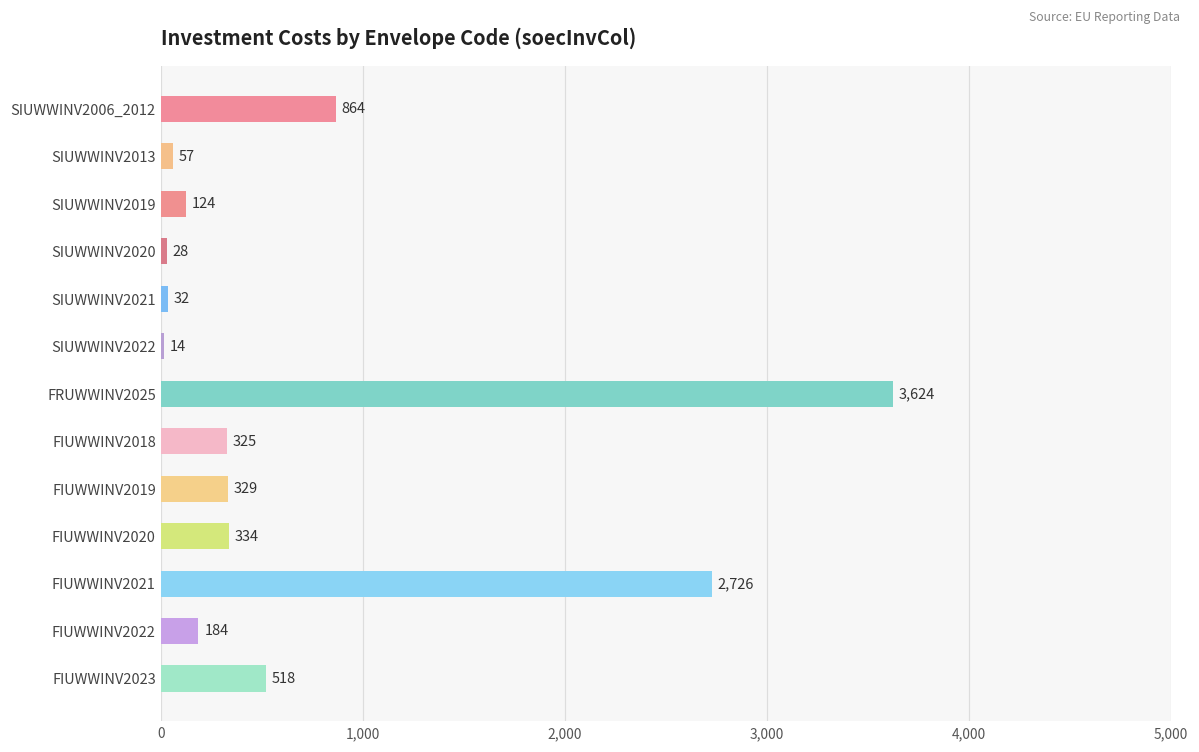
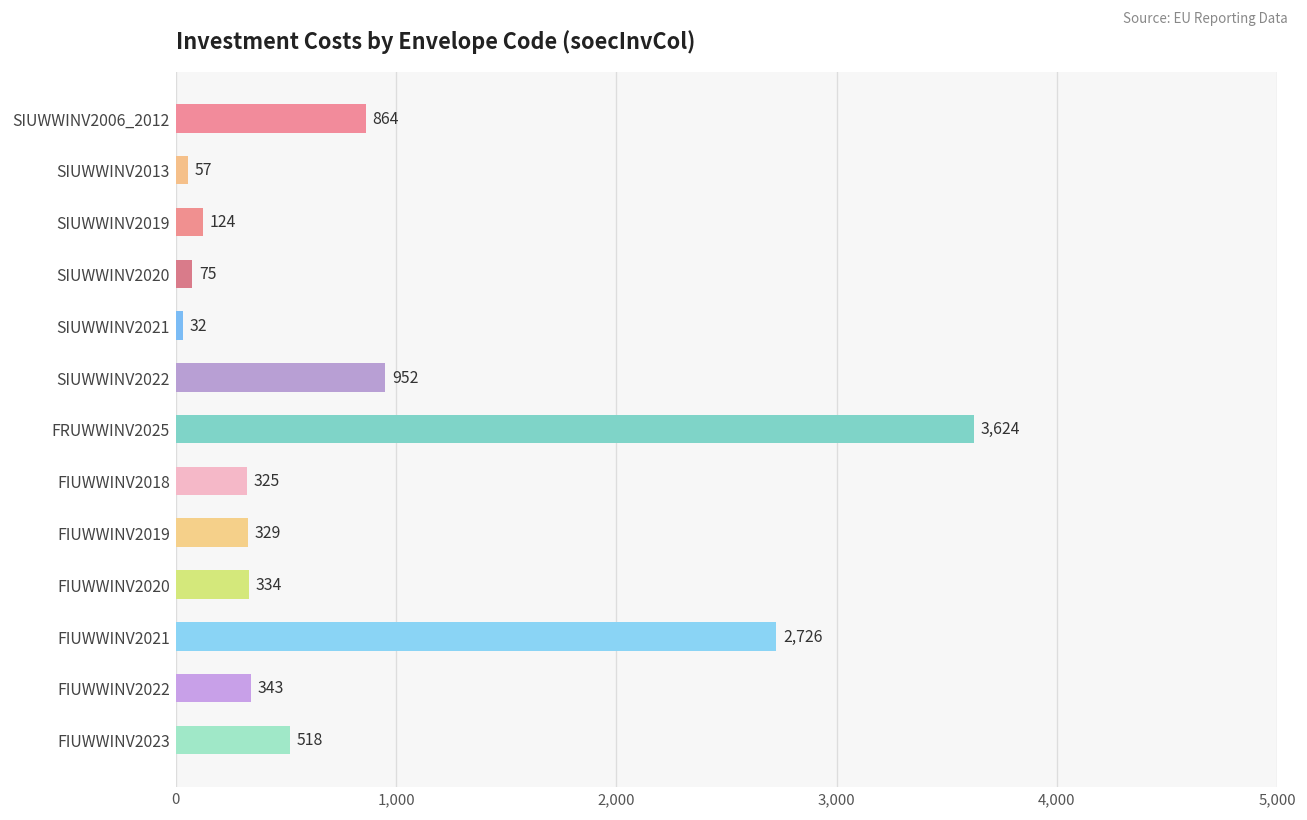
  {
    "SIUWWINV2006_2012": "864",
    "SIUWWINV2013": "57",
    "SIUWWINV2019": "124",
-   "SIUWWINV2020": "28",
+   "SIUWWINV2020": "75",
    "SIUWWINV2021": "32",
-   "SIUWWINV2022": "14",
+   "SIUWWINV2022": "952",
    "FRUWWINV2025": "3,624",
    "FIUWWINV2018": "325",
    "FIUWWINV2019": "329",
    "FIUWWINV2020": "334",
    "FIUWWINV2021": "2,726",
-   "FIUWWINV2022": "184",
+   "FIUWWINV2022": "343",
    "FIUWWINV2023": "518"
  }
